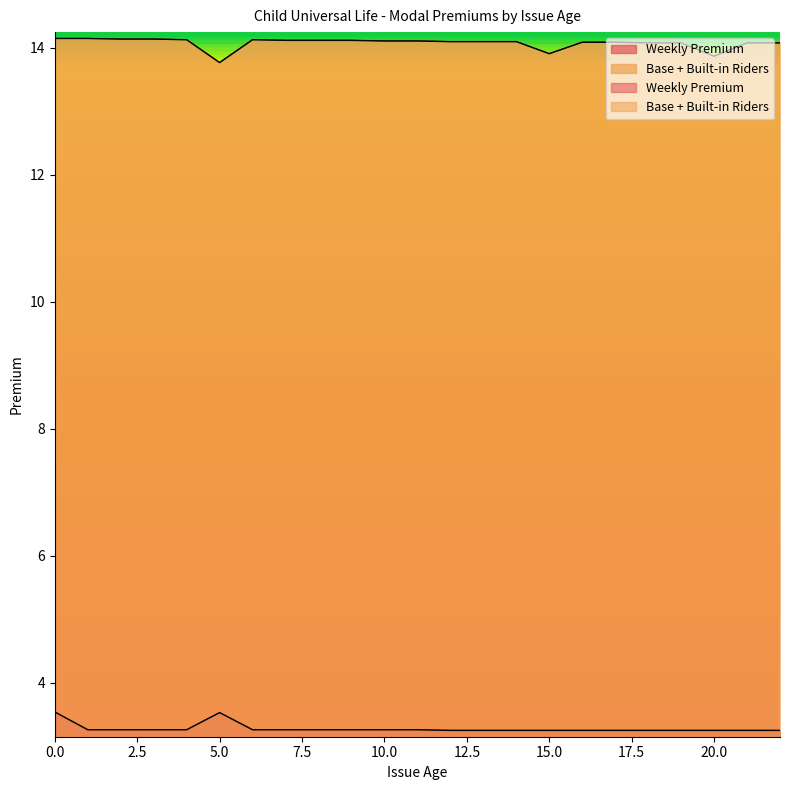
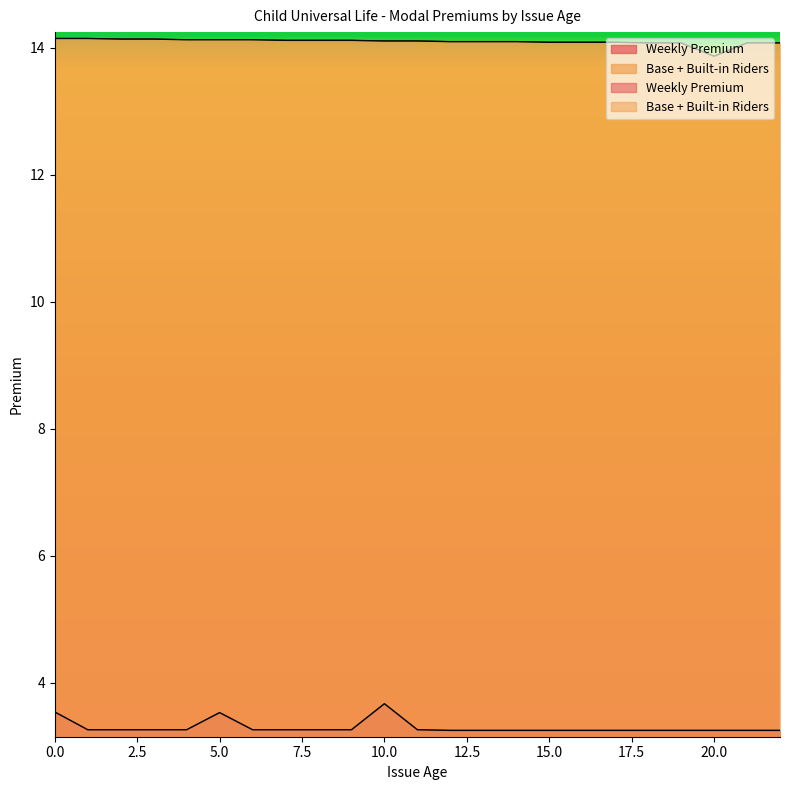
  {
    "Weekly Premium": {
      "0.0": 3.5,
      "5.0": 3.5,
-     "10.0": 3.3,
+     "10.0": 3.7,
      "15.0": 3.3,
      "20.0": 3.3
    },
    "Base + Built-in Riders": {
      "0.0": 14.2,
-     "5.0": 13.8,
+     "5.0": 14.1,
      "10.0": 14.1,
-     "15.0": 13.9
+     "15.0": 14.1
    }
  }
